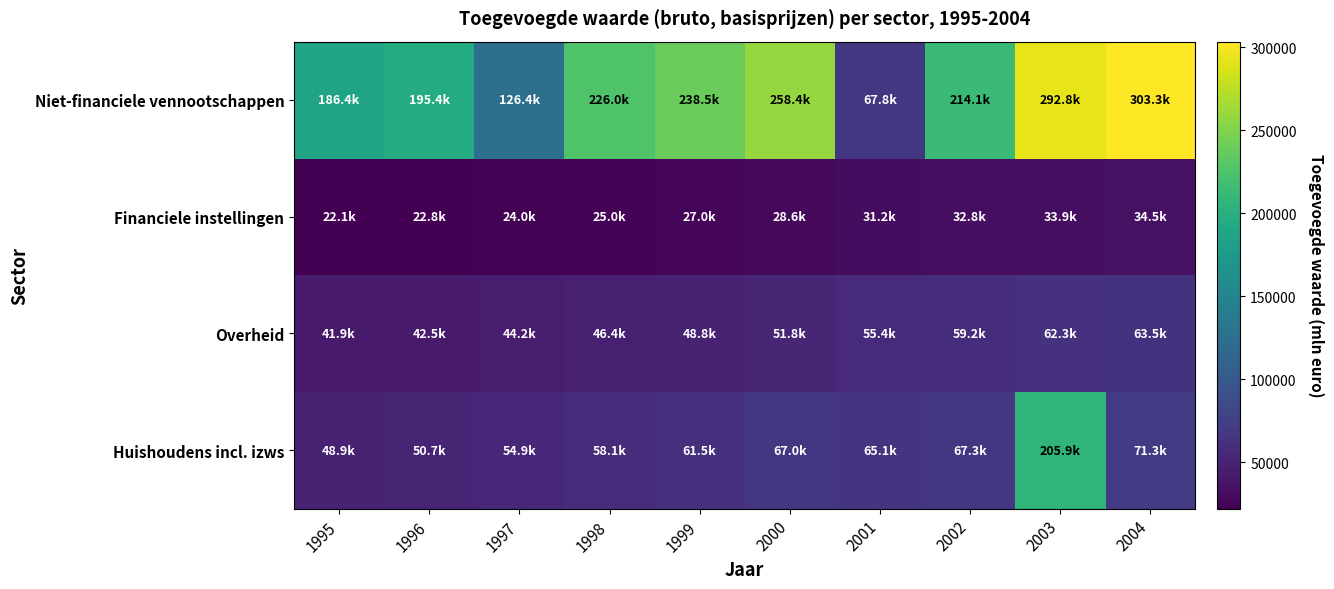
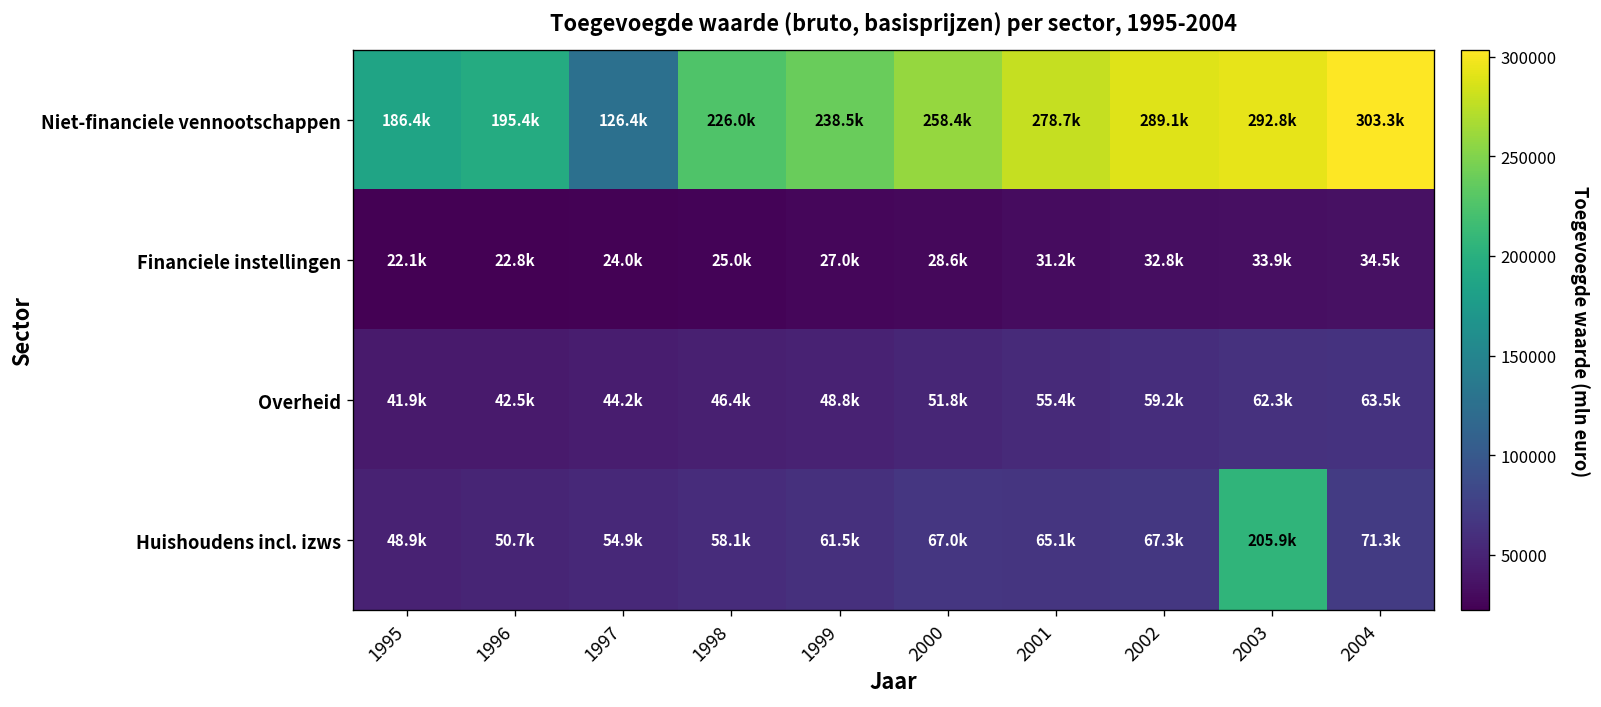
  {
    "Niet-financiele vennootschappen": {
      "1995": "186.4k",
      "1996": "195.4k",
      "1997": "126.4k",
      "1998": "226.0k",
      "1999": "238.5k",
      "2000": "258.4k",
-     "2001": "67.8k",
-     "2002": "214.1k",
+     "2001": "278.7k",
+     "2002": "289.1k",
      "2003": "292.8k",
      "2004": "303.3k"
    },
    "Financiele instellingen": {
      "1995": "22.1k",
      "1996": "22.8k",
      "1997": "24.0k",
      "1998": "25.0k",
      "1999": "27.0k",
      "2000": "28.6k",
      "2001": "31.2k",
      "2002": "32.8k",
      "2003": "33.9k",
      "2004": "34.5k"
    },
    "Overheid": {
      "1995": "41.9k",
      "1996": "42.5k",
      "1997": "44.2k",
      "1998": "46.4k",
      "1999": "48.8k",
      "2000": "51.8k",
      "2001": "55.4k",
      "2002": "59.2k",
      "2003": "62.3k",
      "2004": "63.5k"
    },
    "Huishoudens incl. izws": {
      "1995": "48.9k",
      "1996": "50.7k",
      "1997": "54.9k",
      "1998": "58.1k",
      "1999": "61.5k",
      "2000": "67.0k",
      "2001": "65.1k",
      "2002": "67.3k",
      "2003": "205.9k",
      "2004": "71.3k"
    }
  }
